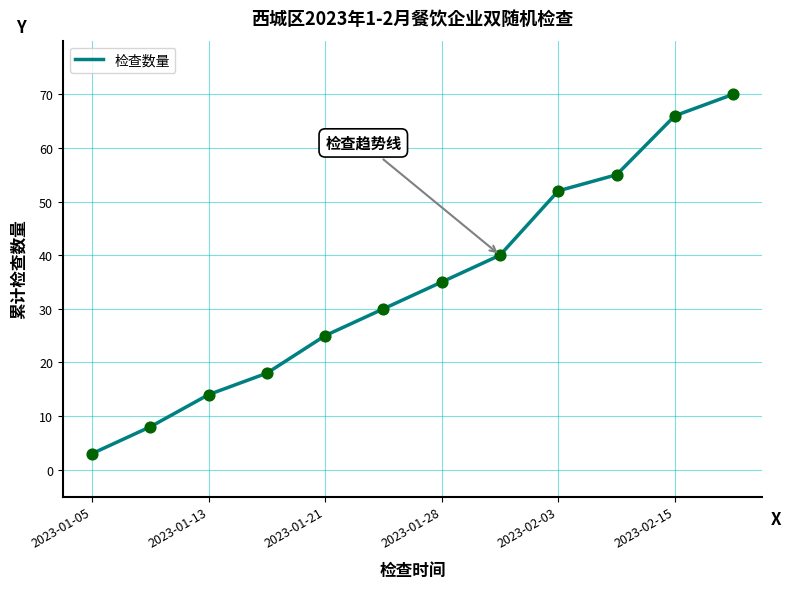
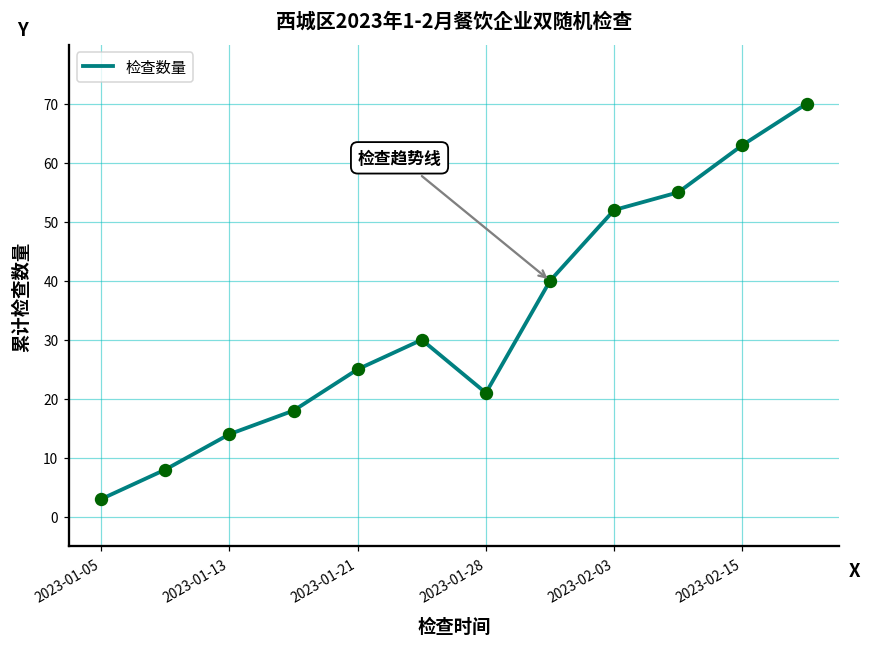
  {
    "2023-01-05": 3,
    "2023-01-13": 14,
    "2023-01-21": 25,
-   "2023-01-28": 35,
+   "2023-01-28": 21,
    "2023-02-03": 52,
-   "2023-02-15": 66
+   "2023-02-15": 63
  }
